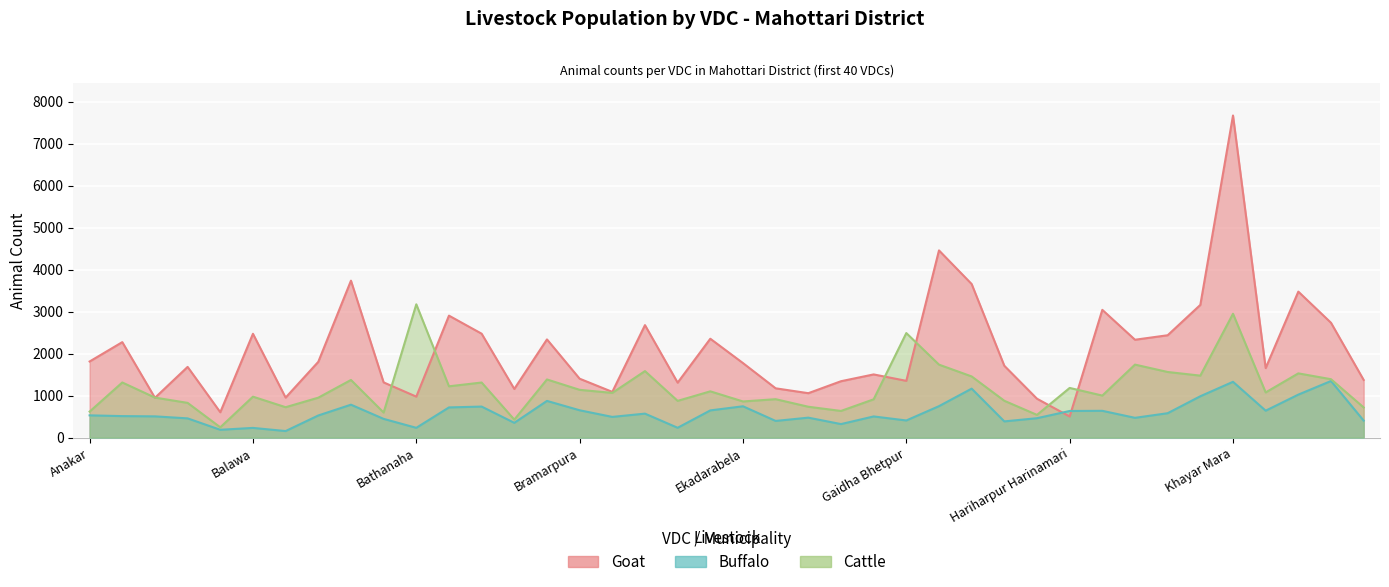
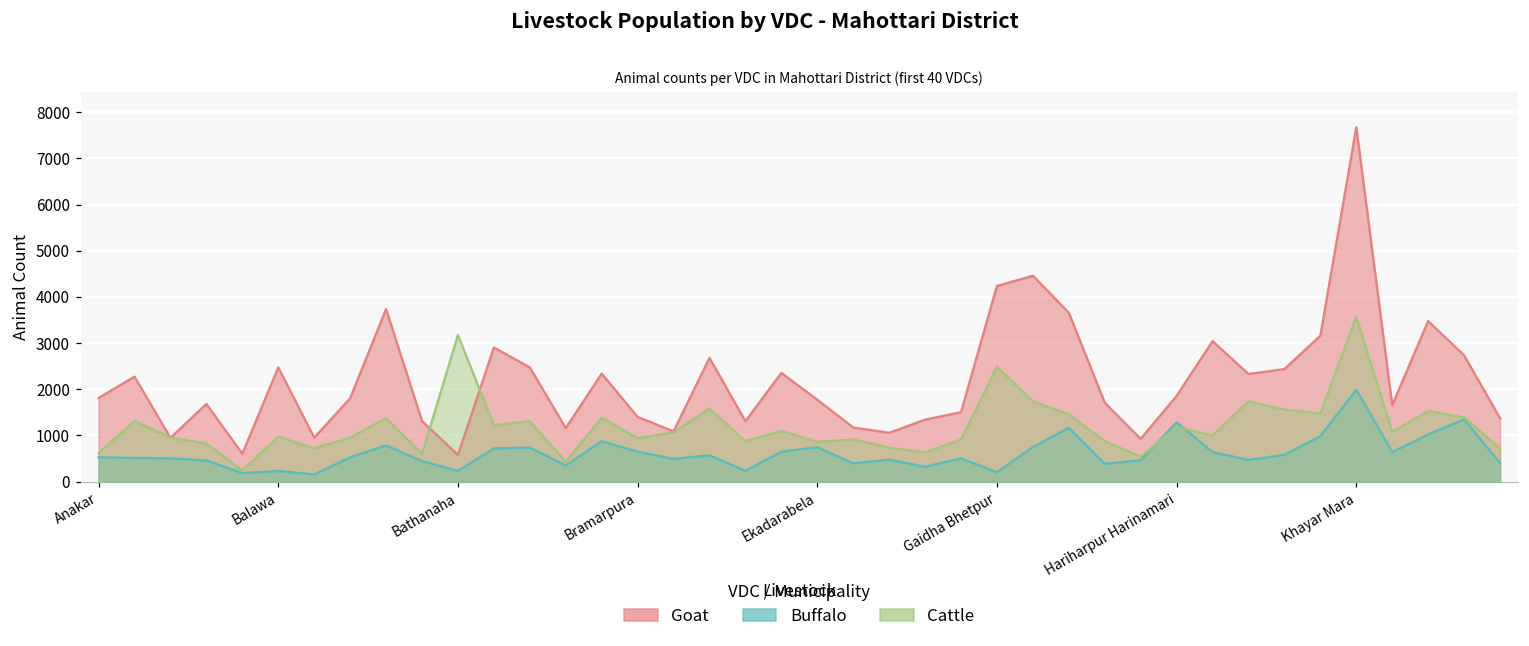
  {
    "Goat": {
      "Anakar": 1800,
      "Balawa": 2500,
-     "Bathanaha": 1000,
+     "Bathanaha": 600,
      "Bramarpura": 1400,
      "Ekadarabela": 1800,
-     "Gaidha Bhetpur": 1400,
-     "Hariharpur Harinamari": 500,
+     "Gaidha Bhetpur": 4200,
+     "Hariharpur Harinamari": 1900,
      "Khayar Mara": 7700
    },
    "Buffalo": {
      "Anakar": 500,
      "Balawa": 200,
      "Bathanaha": 200,
      "Bramarpura": 700,
      "Ekadarabela": 700,
-     "Gaidha Bhetpur": 400,
-     "Hariharpur Harinamari": 600,
-     "Khayar Mara": 1300
+     "Gaidha Bhetpur": 200,
+     "Hariharpur Harinamari": 1300,
+     "Khayar Mara": 2000
    },
    "Cattle": {
      "Anakar": 600,
      "Balawa": 1000,
      "Bathanaha": 3200,
-     "Bramarpura": 1100,
+     "Bramarpura": 900,
      "Ekadarabela": 900,
      "Gaidha Bhetpur": 2500,
      "Hariharpur Harinamari": 1200,
-     "Khayar Mara": 2900
+     "Khayar Mara": 3600
    }
  }
